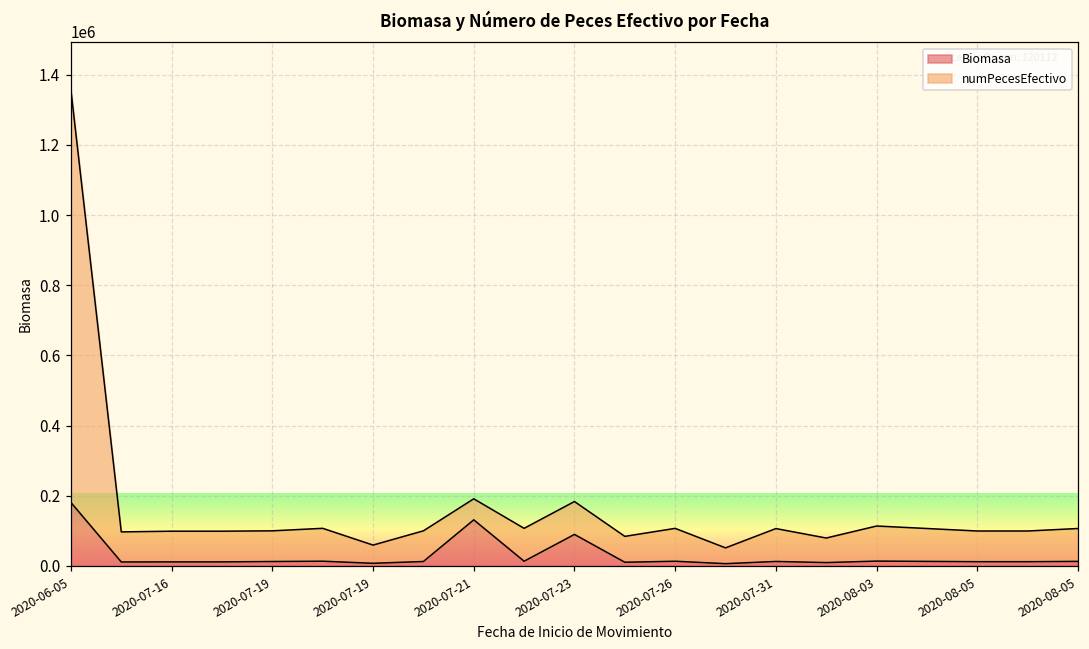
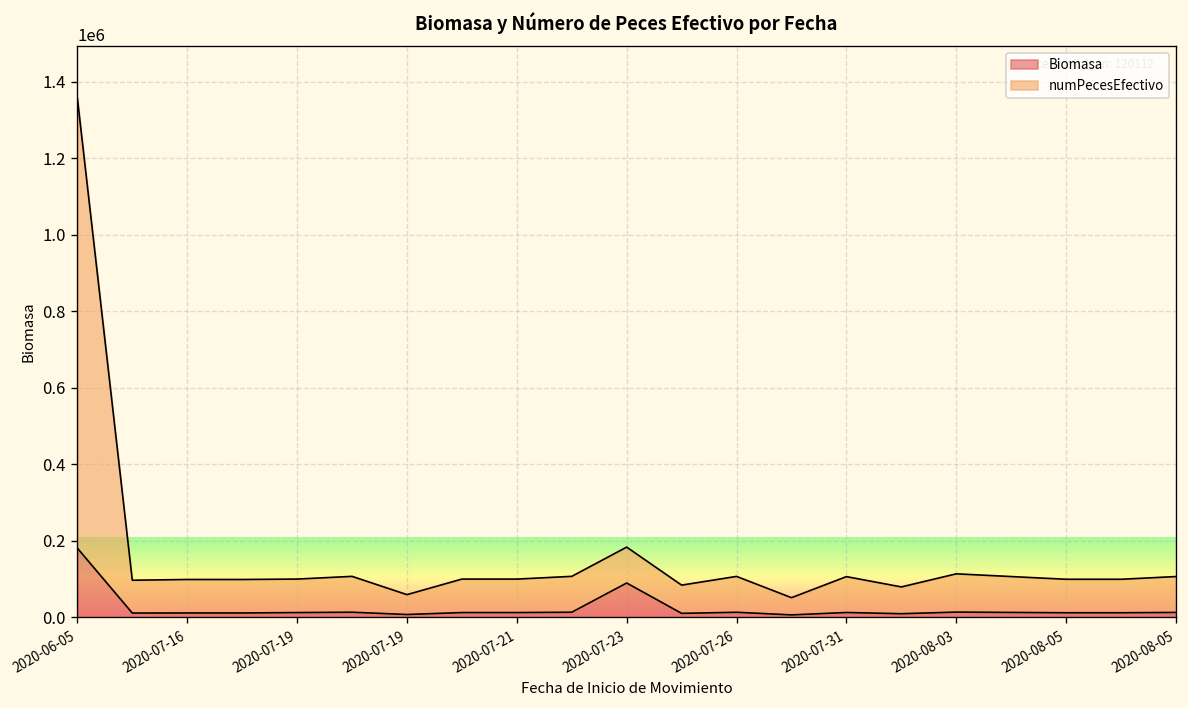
  {
    "Biomasa": {
      "2020-06-05": 180000,
-     "2020-07-21": 130000,
+     "2020-07-21": 10000,
      "2020-07-23": 90000
    },
    "numPecesEfectivo": {
      "2020-06-05": 1180000,
-     "2020-07-21": 60000,
+     "2020-07-21": 90000,
      "2020-07-23": 90000
    }
  }
